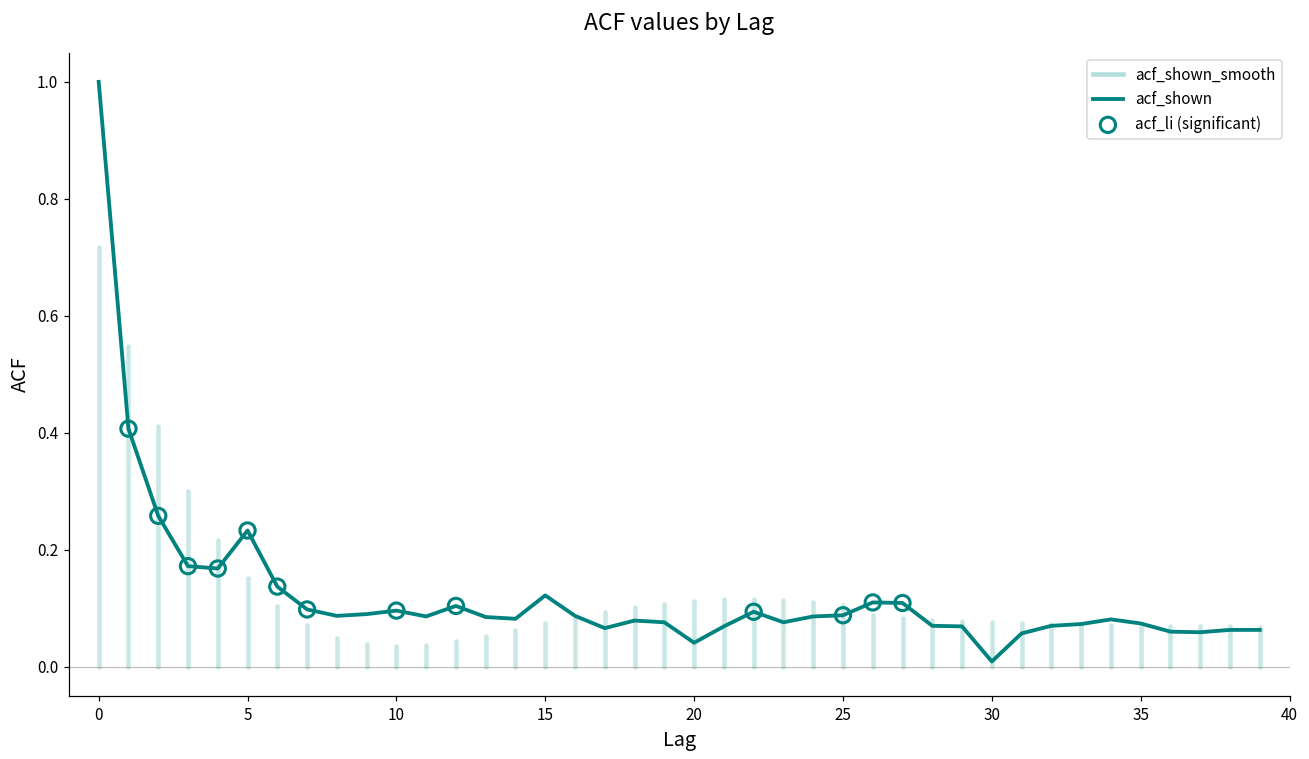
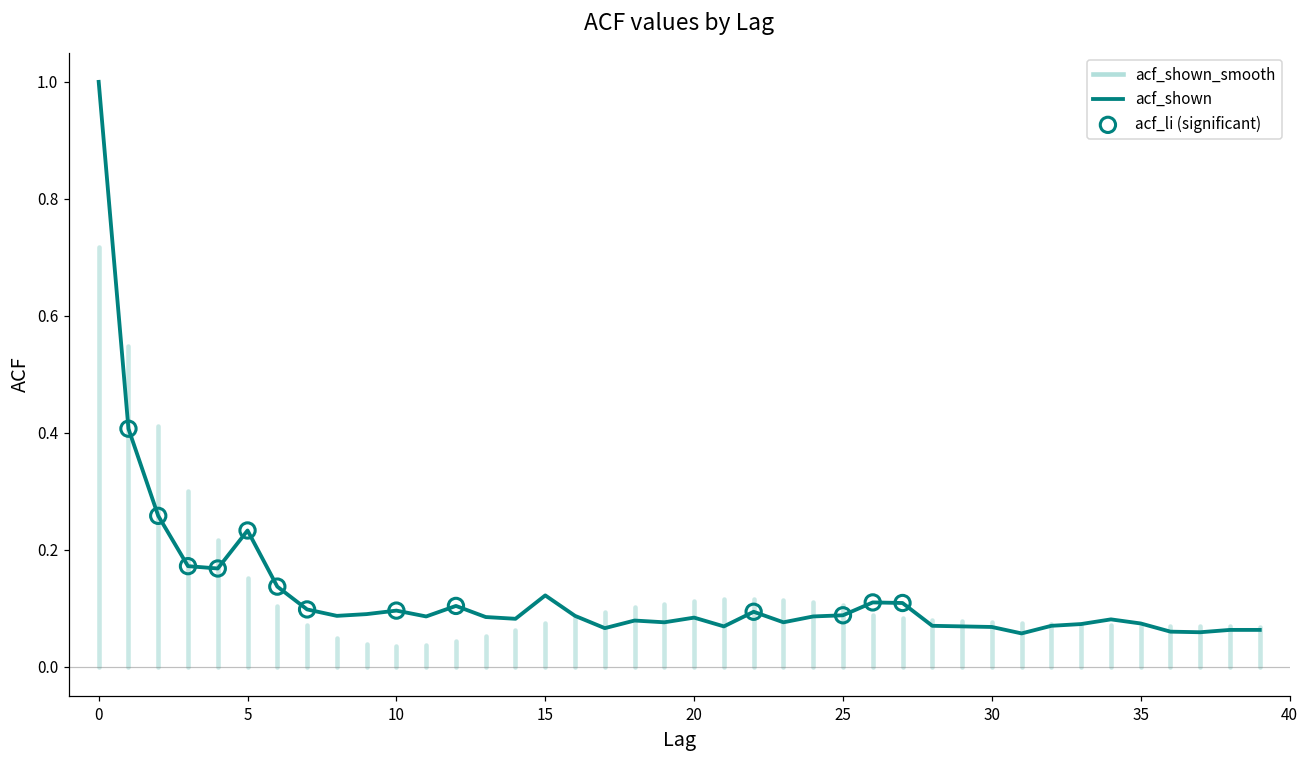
  {
    "acf_shown": {
      "0": 1.00,
      "15": 0.12,
-     "20": 0.04,
-     "30": 0.01
+     "20": 0.08,
+     "30": 0.07
    }
  }
